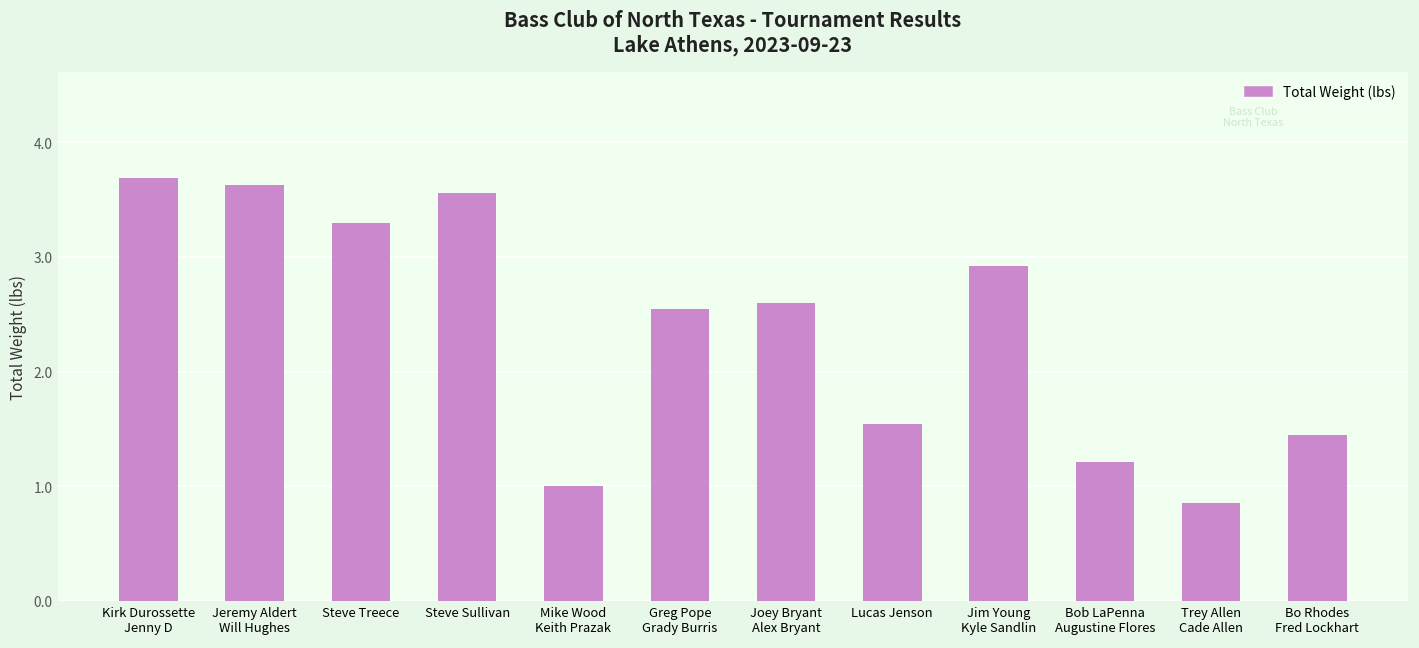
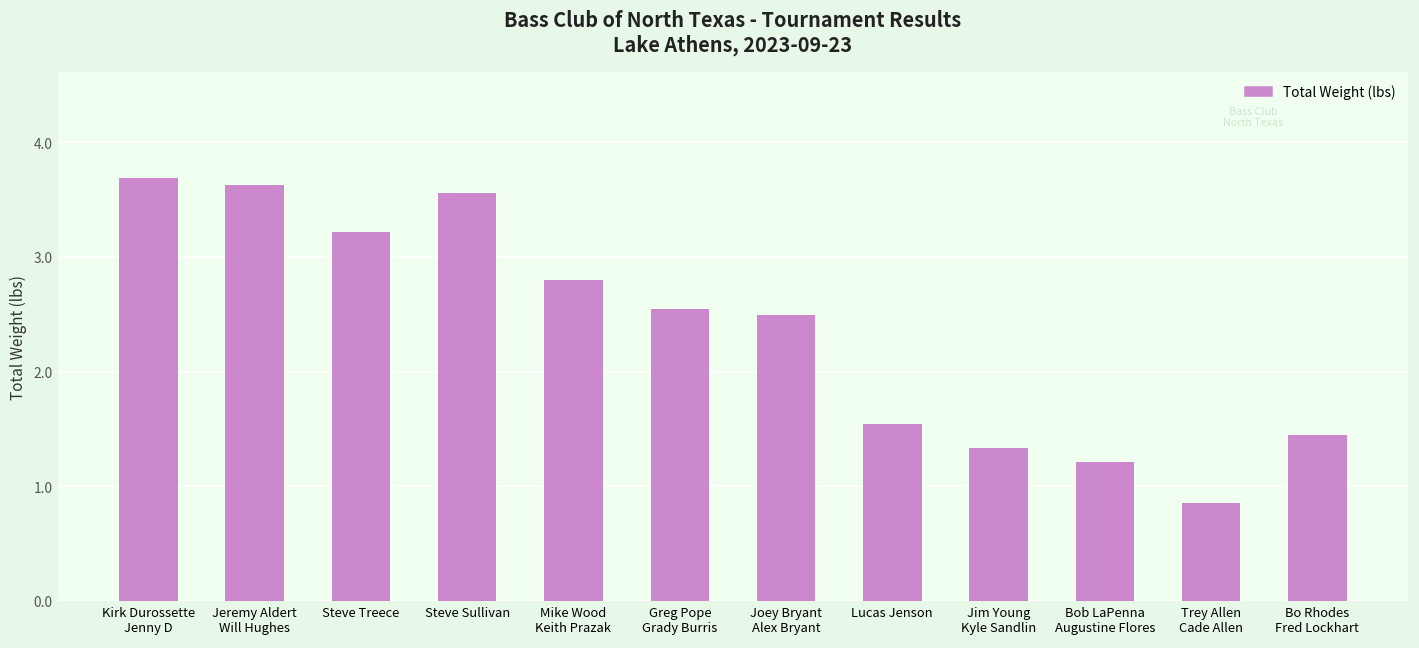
  {
    "Kirk Durossette Jenny D": 3.69,
    "Jeremy Aldert Will Hughes": 3.63,
-   "Steve Treece": 3.30,
+   "Steve Treece": 3.22,
    "Steve Sullivan": 3.56,
-   "Mike Wood Keith Prazak": 1.0,
+   "Mike Wood Keith Prazak": 2.8,
    "Greg Pope Grady Burris": 2.55,
-   "Joey Bryant Alex Bryant": 2.60,
+   "Joey Bryant Alex Bryant": 2.49,
    "Lucas Jenson": 1.54,
-   "Jim Young Kyle Sandlin": 2.92,
+   "Jim Young Kyle Sandlin": 1.33,
    "Bob LaPenna Augustine Flores": 1.21,
    "Trey Allen Cade Allen": 0.85,
    "Bo Rhodes Fred Lockhart": 1.45
  }
